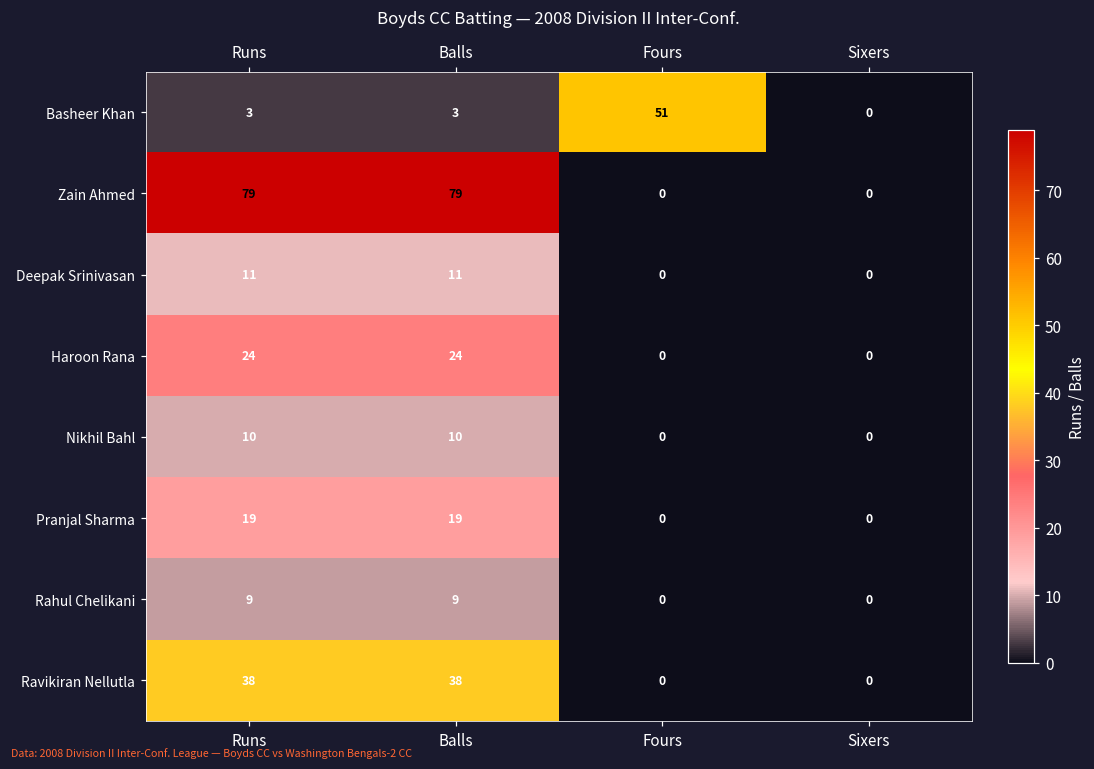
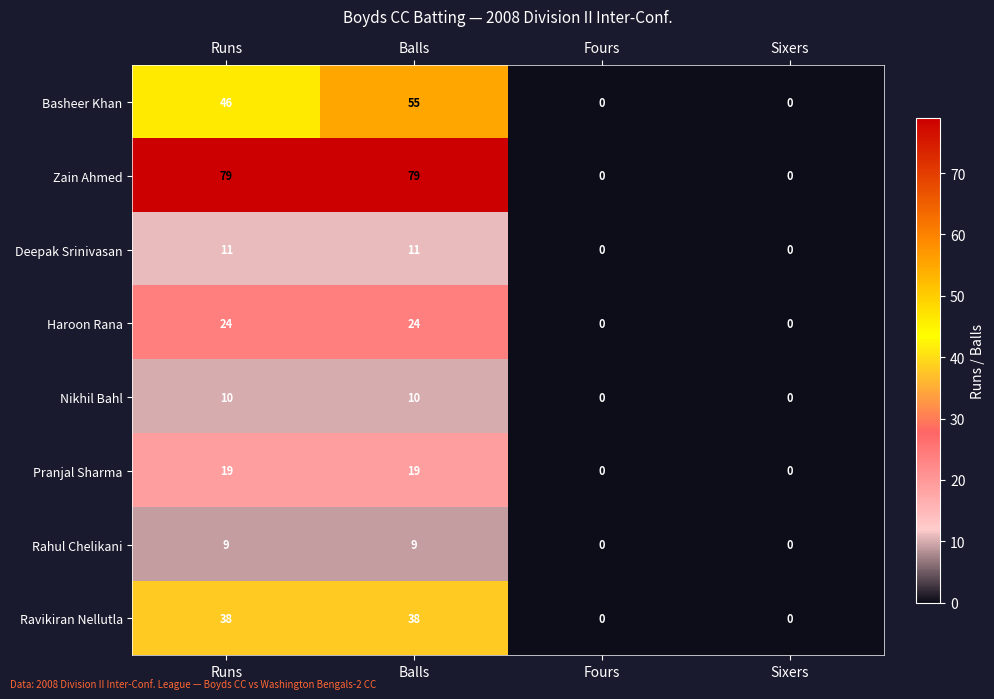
  {
    "Basheer Khan": {
-     "Runs": 3,
-     "Balls": 3,
-     "Fours": 51,
+     "Runs": 46,
+     "Balls": 55,
+     "Fours": 0,
      "Sixers": 0
    },
    "Zain Ahmed": {
      "Runs": 79,
      "Balls": 79,
      "Fours": 0,
      "Sixers": 0
    },
    "Deepak Srinivasan": {
      "Runs": 11,
      "Balls": 11,
      "Fours": 0,
      "Sixers": 0
    },
    "Haroon Rana": {
      "Runs": 24,
      "Balls": 24,
      "Fours": 0,
      "Sixers": 0
    },
    "Nikhil Bahl": {
      "Runs": 10,
      "Balls": 10,
      "Fours": 0,
      "Sixers": 0
    },
    "Pranjal Sharma": {
      "Runs": 19,
      "Balls": 19,
      "Fours": 0,
      "Sixers": 0
    },
    "Rahul Chelikani": {
      "Runs": 9,
      "Balls": 9,
      "Fours": 0,
      "Sixers": 0
    },
    "Ravikiran Nellutla": {
      "Runs": 38,
      "Balls": 38,
      "Fours": 0,
      "Sixers": 0
    }
  }
